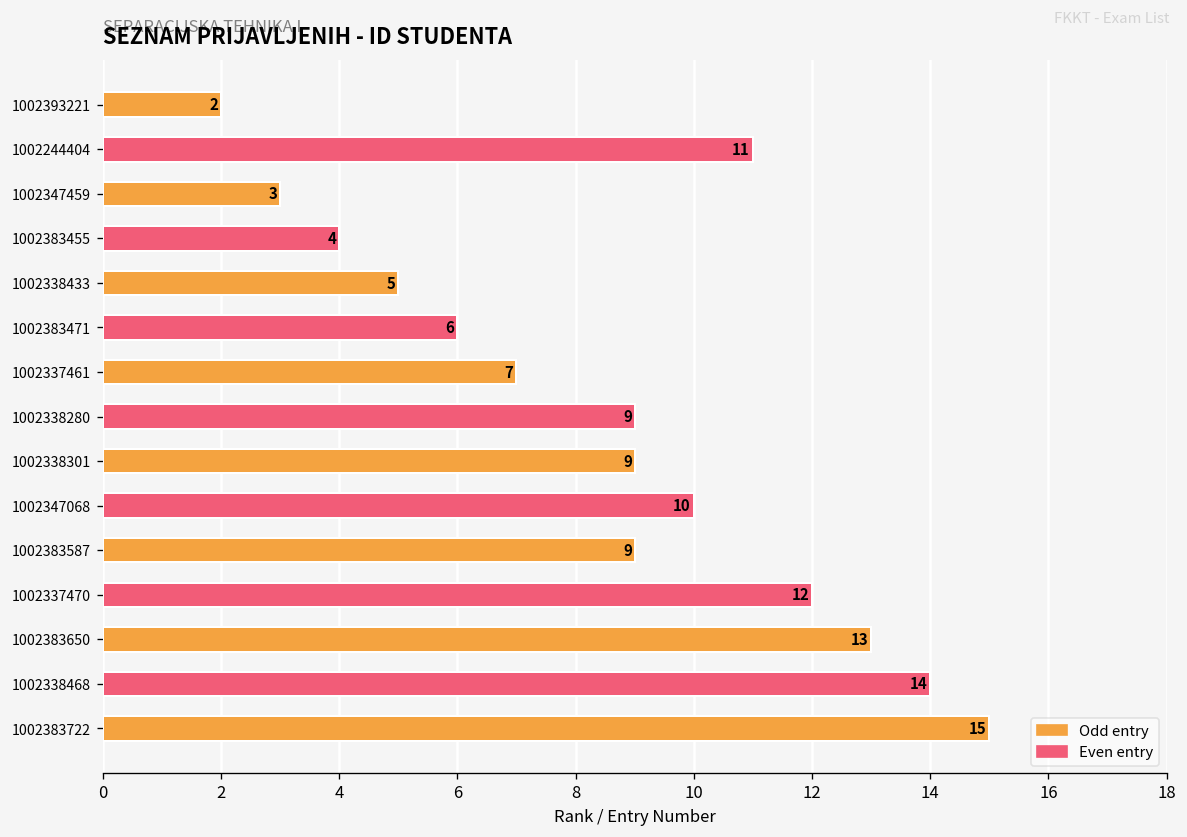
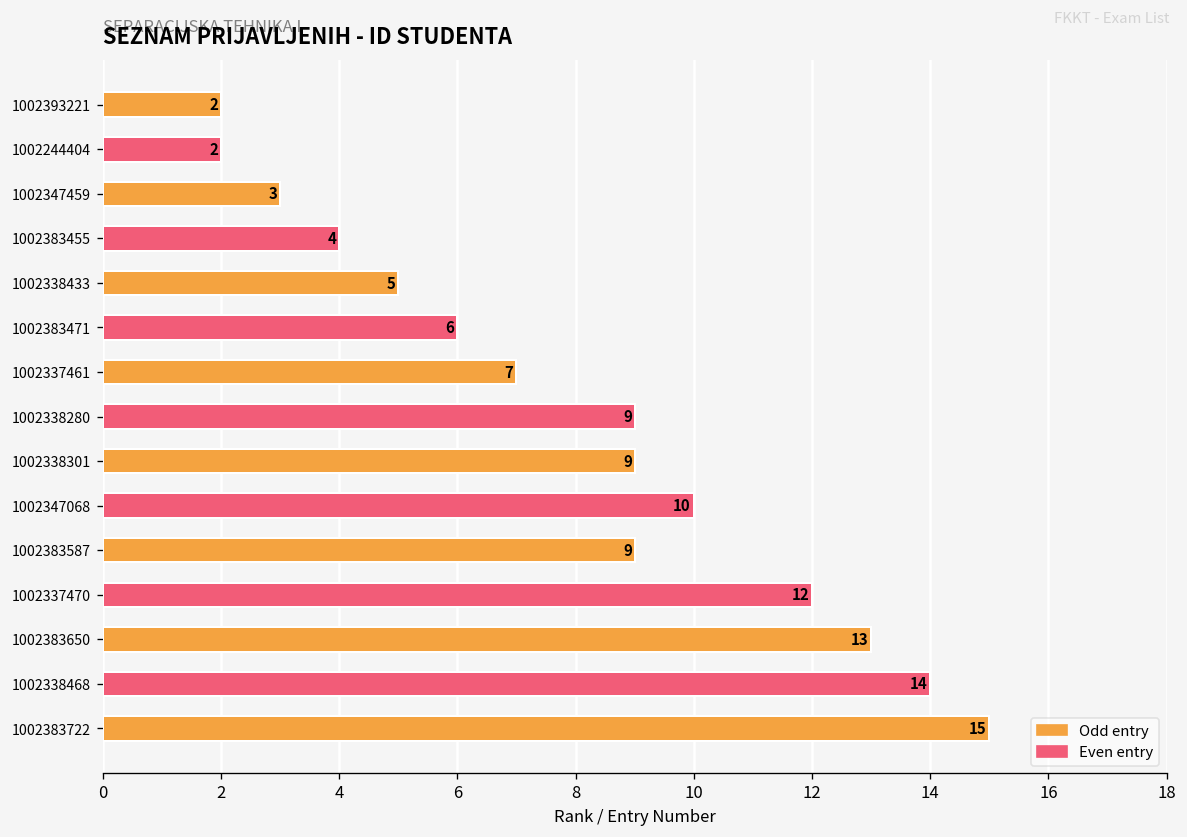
  {
    "1002393221": 2,
-   "1002244404": 11,
+   "1002244404": 2,
    "1002347459": 3,
    "1002383455": 4,
    "1002338433": 5,
    "1002383471": 6,
    "1002337461": 7,
    "1002338280": 9,
    "1002338301": 9,
    "1002347068": 10,
    "1002383587": 9,
    "1002337470": 12,
    "1002383650": 13,
    "1002338468": 14,
    "1002383722": 15
  }
